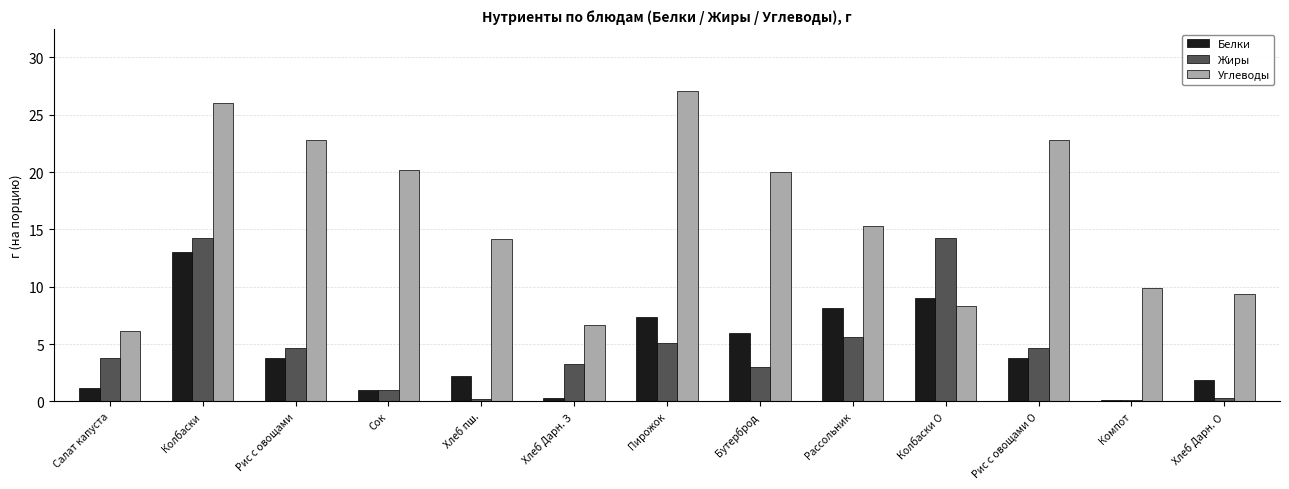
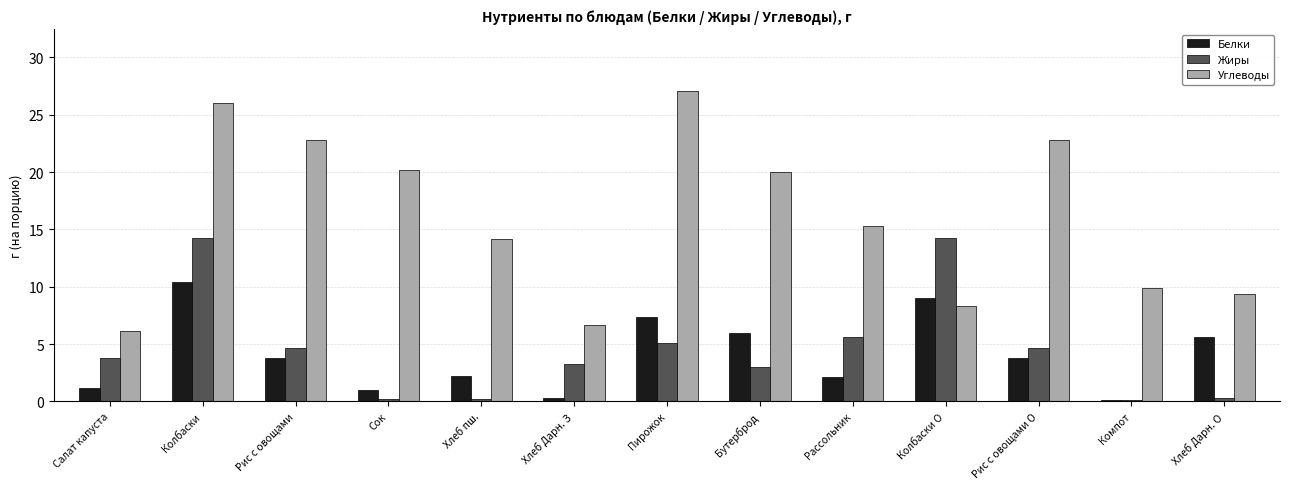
  {
    "Белки": {
      "Салат капуста": 1.2,
-     "Колбаски": 13.1,
+     "Колбаски": 10.4,
      "Рис с овощами": 3.8,
      "Сок": 1.0,
      "Хлеб пш.": 2.2,
      "Хлеб Дарн. З": 0.3,
      "Пирожок": 7.3,
      "Бутерброд": 6.0,
-     "Рассольник": 8.1,
+     "Рассольник": 2.2,
      "Колбаски О": 9.0,
      "Рис с овощами О": 3.8,
-     "Хлеб Дарн. О": 1.9
+     "Хлеб Дарн. О": 5.7
    },
    "Жиры": {
      "Салат капуста": 3.8,
      "Колбаски": 14.3,
      "Рис с овощами": 4.7,
-     "Сок": 1.0,
+     "Сок": 0.2,
      "Хлеб пш.": 0.2,
      "Хлеб Дарн. З": 3.3,
      "Пирожок": 5.1,
      "Бутерброд": 3.0,
      "Рассольник": 5.6,
      "Колбаски О": 14.3,
      "Рис с овощами О": 4.7,
      "Хлеб Дарн. О": 0.3
    },
    "Углеводы": {
      "Салат капуста": 6.2,
      "Колбаски": 26.0,
      "Рис с овощами": 22.8,
      "Сок": 20.2,
      "Хлеб пш.": 14.2,
      "Хлеб Дарн. З": 6.7,
      "Пирожок": 27.1,
      "Бутерброд": 20.0,
      "Рассольник": 15.3,
      "Колбаски О": 8.3,
      "Рис с овощами О": 22.8,
      "Компот": 9.9,
      "Хлеб Дарн. О": 9.4
    }
  }
